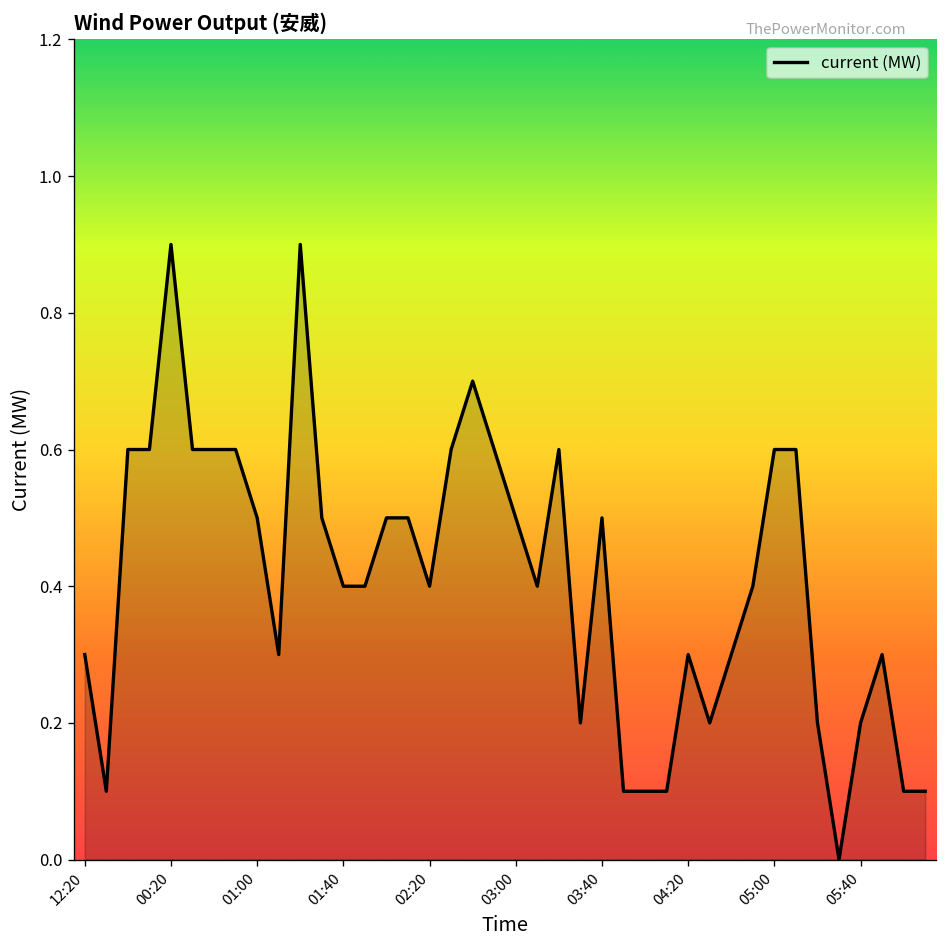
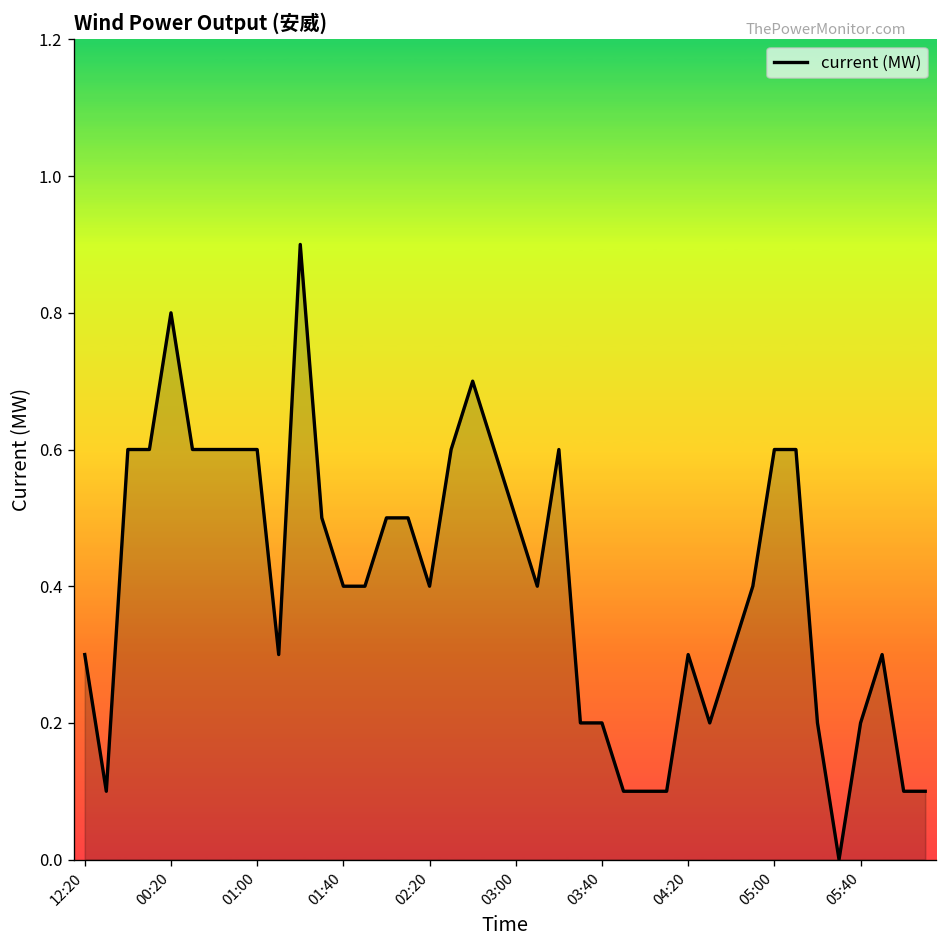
  {
    "12:20": 0.3,
-   "00:20": 0.9,
-   "01:00": 0.5,
+   "00:20": 0.8,
+   "01:00": 0.6,
    "01:40": 0.4,
    "02:20": 0.4,
    "03:00": 0.5,
-   "03:40": 0.5,
+   "03:40": 0.2,
    "04:20": 0.3,
    "05:00": 0.6,
    "05:40": 0.2
  }
